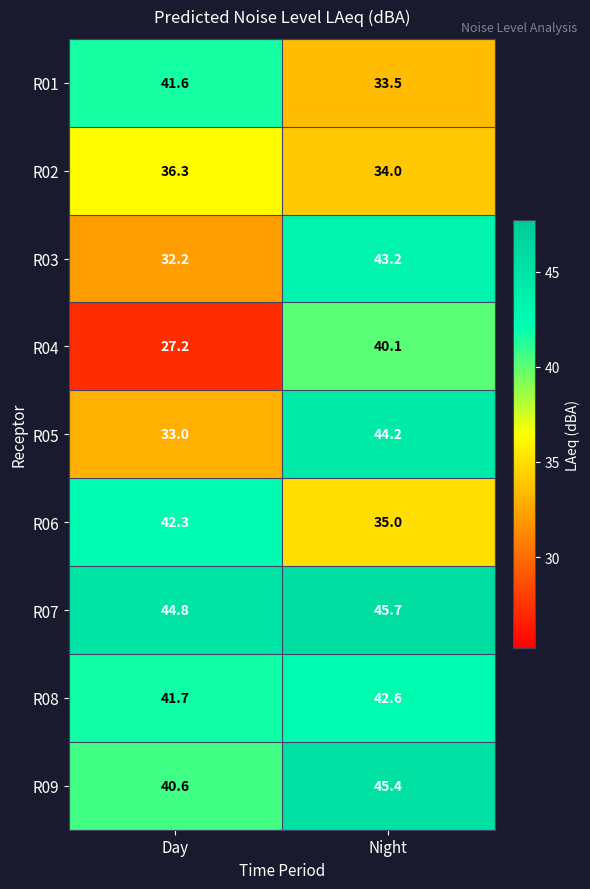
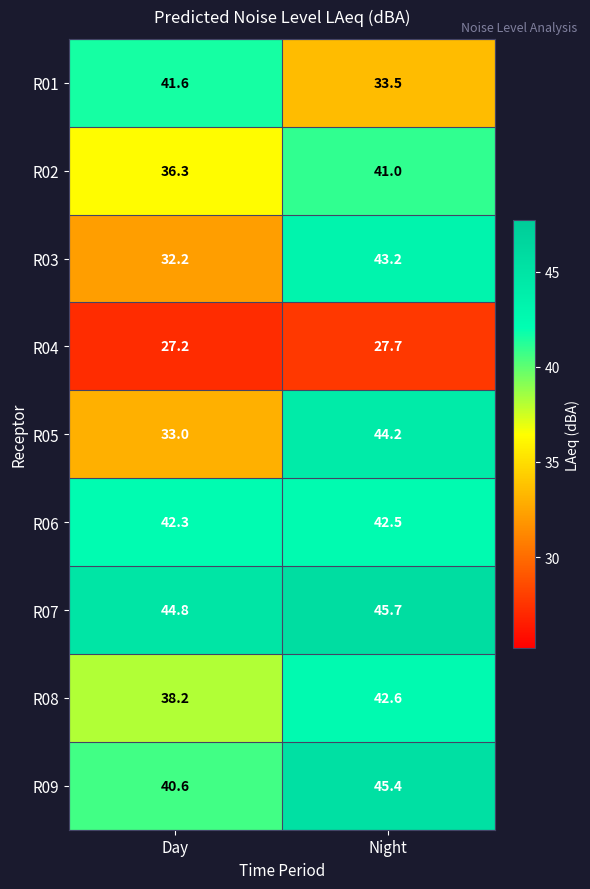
  {
    "R01": {
      "Day": 41.6,
      "Night": 33.5
    },
    "R02": {
      "Day": 36.3,
-     "Night": 34.0
+     "Night": 41.0
    },
    "R03": {
      "Day": 32.2,
      "Night": 43.2
    },
    "R04": {
      "Day": 27.2,
-     "Night": 40.1
+     "Night": 27.7
    },
    "R05": {
      "Day": 33.0,
      "Night": 44.2
    },
    "R06": {
      "Day": 42.3,
-     "Night": 35.0
+     "Night": 42.5
    },
    "R07": {
      "Day": 44.8,
      "Night": 45.7
    },
    "R08": {
-     "Day": 41.7,
+     "Day": 38.2,
      "Night": 42.6
    },
    "R09": {
      "Day": 40.6,
      "Night": 45.4
    }
  }
